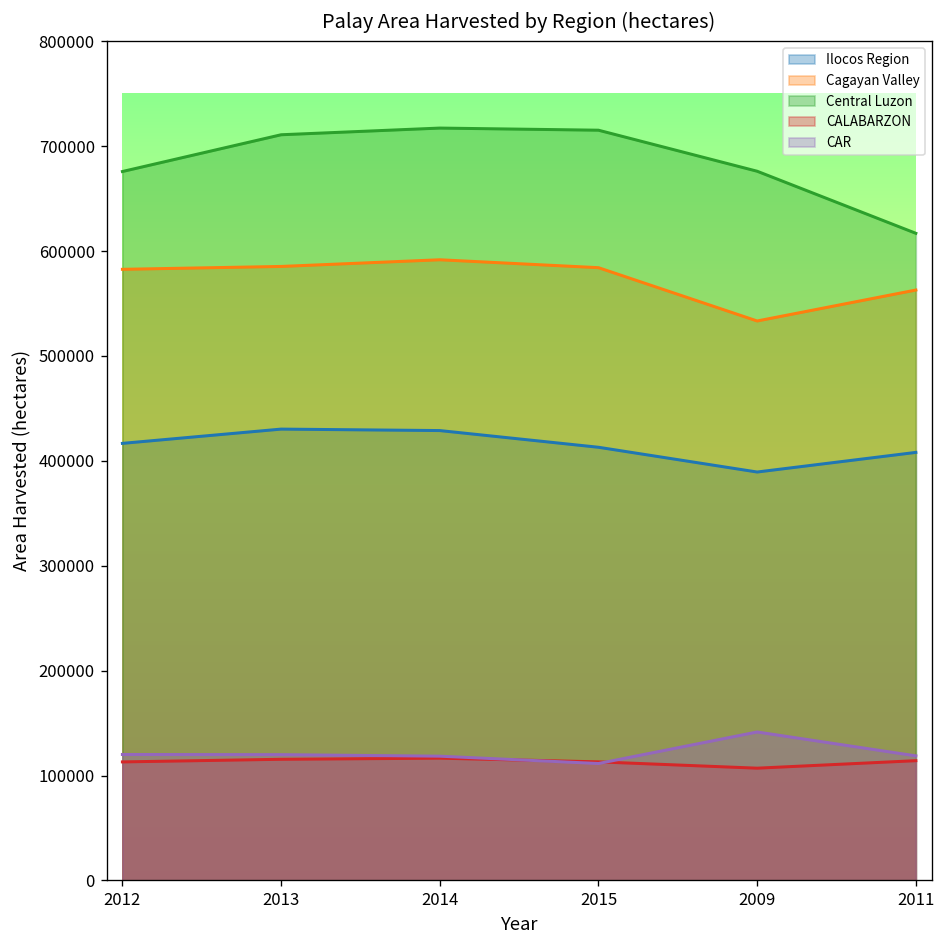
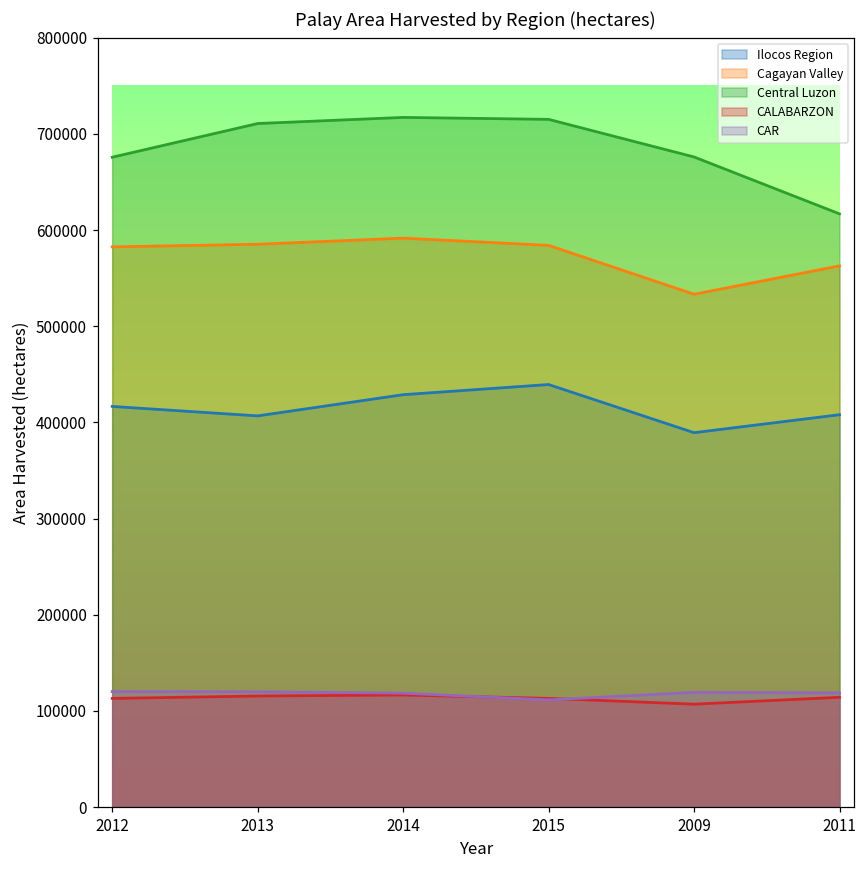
  {
    "Ilocos Region": {
      "2012": 420000,
-     "2013": 430000,
+     "2013": 410000,
      "2014": 430000,
-     "2015": 410000,
+     "2015": 440000,
      "2009": 390000,
      "2011": 410000
    },
    "Central Luzon": {
      "2012": 680000,
      "2013": 710000,
      "2014": 720000,
      "2015": 720000,
      "2009": 680000,
      "2011": 620000
    },
    "CAR": {
      "2012": 120000,
      "2013": 120000,
-     "2009": 140000,
+     "2009": 120000,
      "2011": 120000
    }
  }
